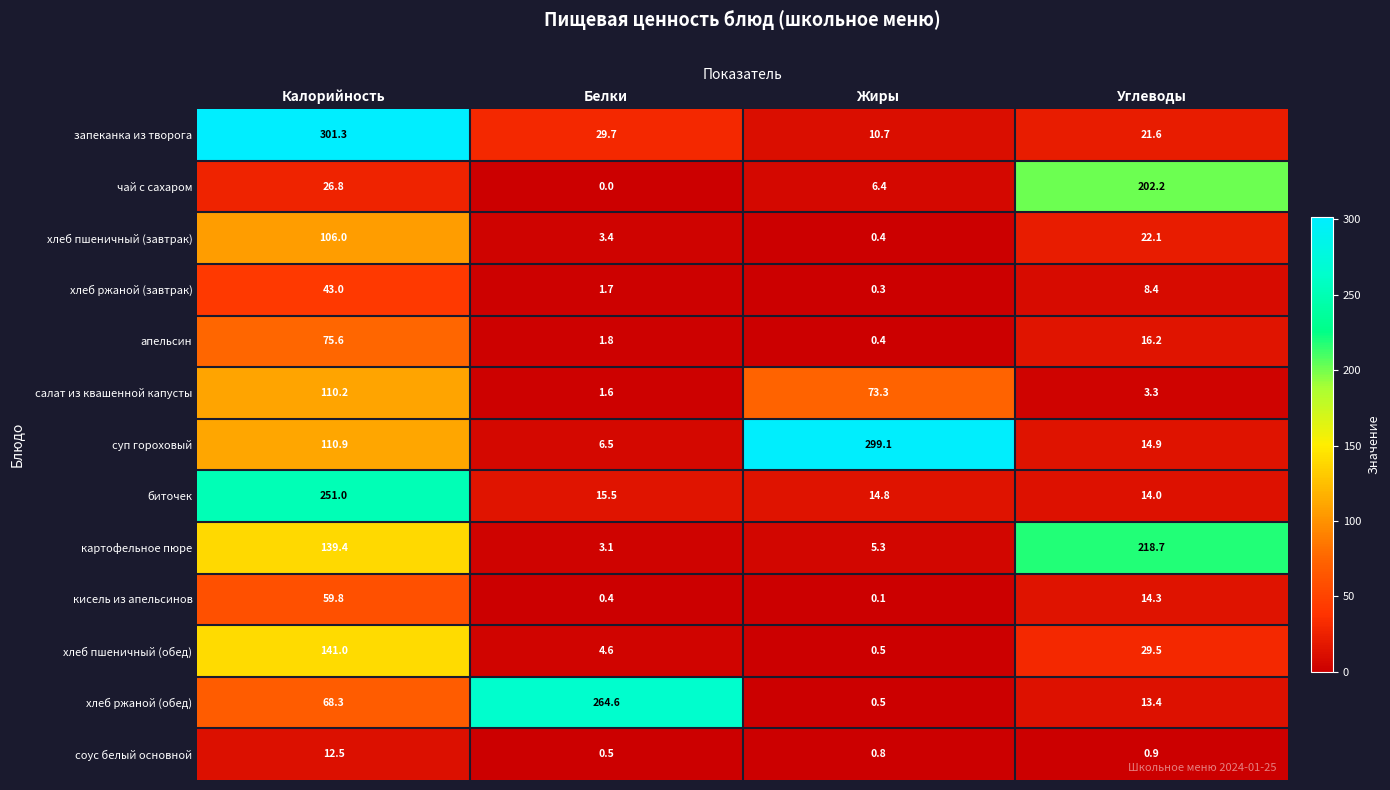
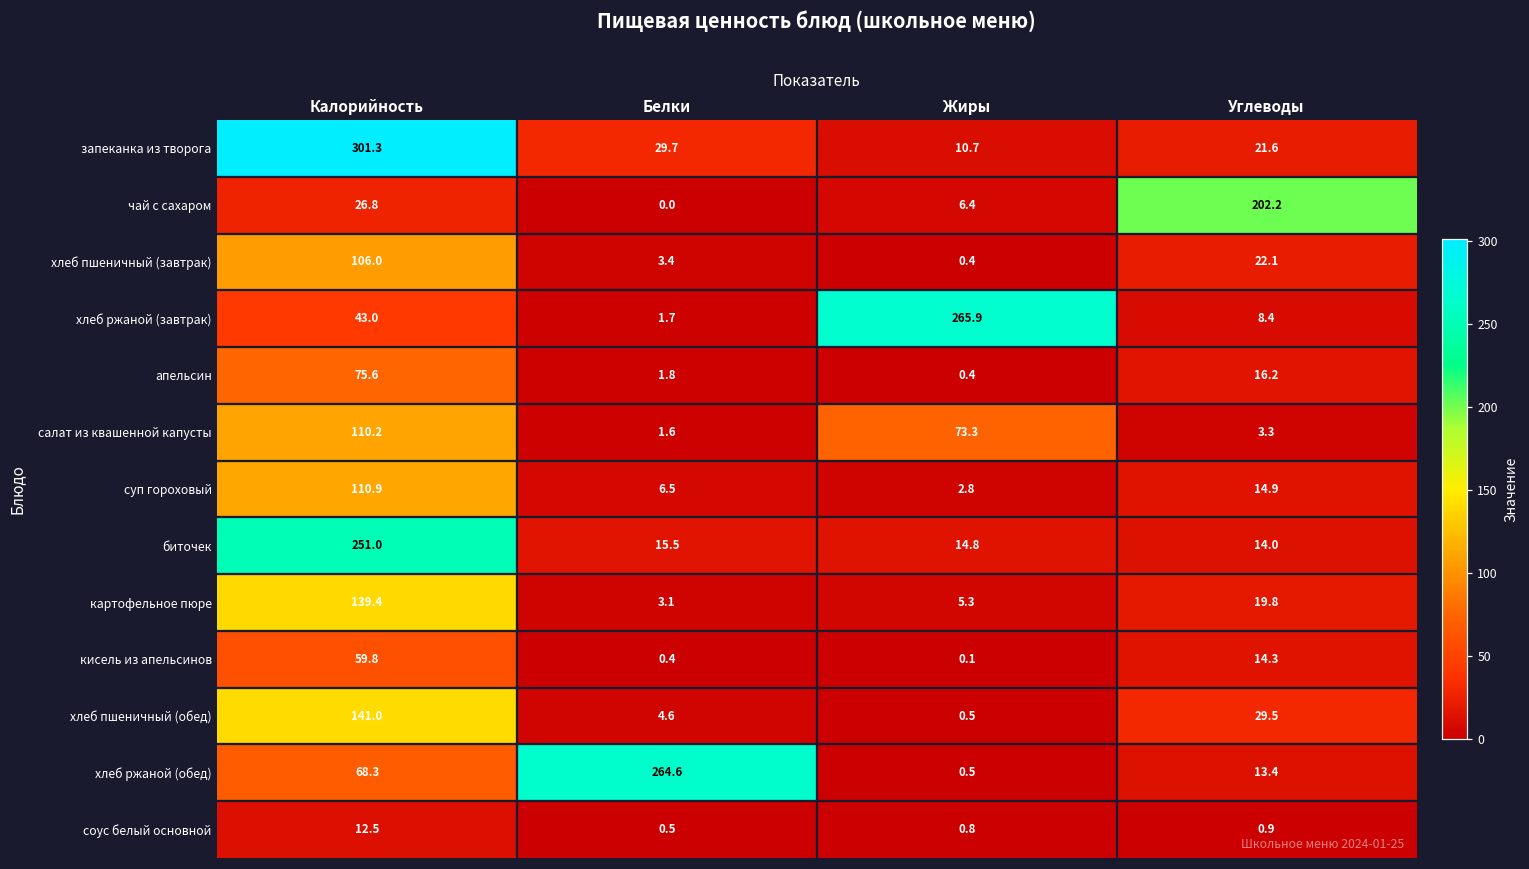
  {
    "запеканка из творога": {
      "Калорийность": 301.3,
      "Белки": 29.7,
      "Жиры": 10.7,
      "Углеводы": 21.6
    },
    "чай с сахаром": {
      "Калорийность": 26.8,
      "Белки": 0.0,
      "Жиры": 6.4,
      "Углеводы": 202.2
    },
    "хлеб пшеничный (завтрак)": {
      "Калорийность": 106.0,
      "Белки": 3.4,
      "Жиры": 0.4,
      "Углеводы": 22.1
    },
    "хлеб ржаной (завтрак)": {
      "Калорийность": 43.0,
      "Белки": 1.7,
-     "Жиры": 0.3,
+     "Жиры": 265.9,
      "Углеводы": 8.4
    },
    "апельсин": {
      "Калорийность": 75.6,
      "Белки": 1.8,
      "Жиры": 0.4,
      "Углеводы": 16.2
    },
    "салат из квашенной капусты": {
      "Калорийность": 110.2,
      "Белки": 1.6,
      "Жиры": 73.3,
      "Углеводы": 3.3
    },
    "суп гороховый": {
      "Калорийность": 110.9,
      "Белки": 6.5,
-     "Жиры": 299.1,
+     "Жиры": 2.8,
      "Углеводы": 14.9
    },
    "биточек": {
      "Калорийность": 251.0,
      "Белки": 15.5,
      "Жиры": 14.8,
      "Углеводы": 14.0
    },
    "картофельное пюре": {
      "Калорийность": 139.4,
      "Белки": 3.1,
      "Жиры": 5.3,
-     "Углеводы": 218.7
+     "Углеводы": 19.8
    },
    "кисель из апельсинов": {
      "Калорийность": 59.8,
      "Белки": 0.4,
      "Жиры": 0.1,
      "Углеводы": 14.3
    },
    "хлеб пшеничный (обед)": {
      "Калорийность": 141.0,
      "Белки": 4.6,
      "Жиры": 0.5,
      "Углеводы": 29.5
    },
    "хлеб ржаной (обед)": {
      "Калорийность": 68.3,
      "Белки": 264.6,
      "Жиры": 0.5,
      "Углеводы": 13.4
    },
    "соус белый основной": {
      "Калорийность": 12.5,
      "Белки": 0.5,
      "Жиры": 0.8
    }
  }
